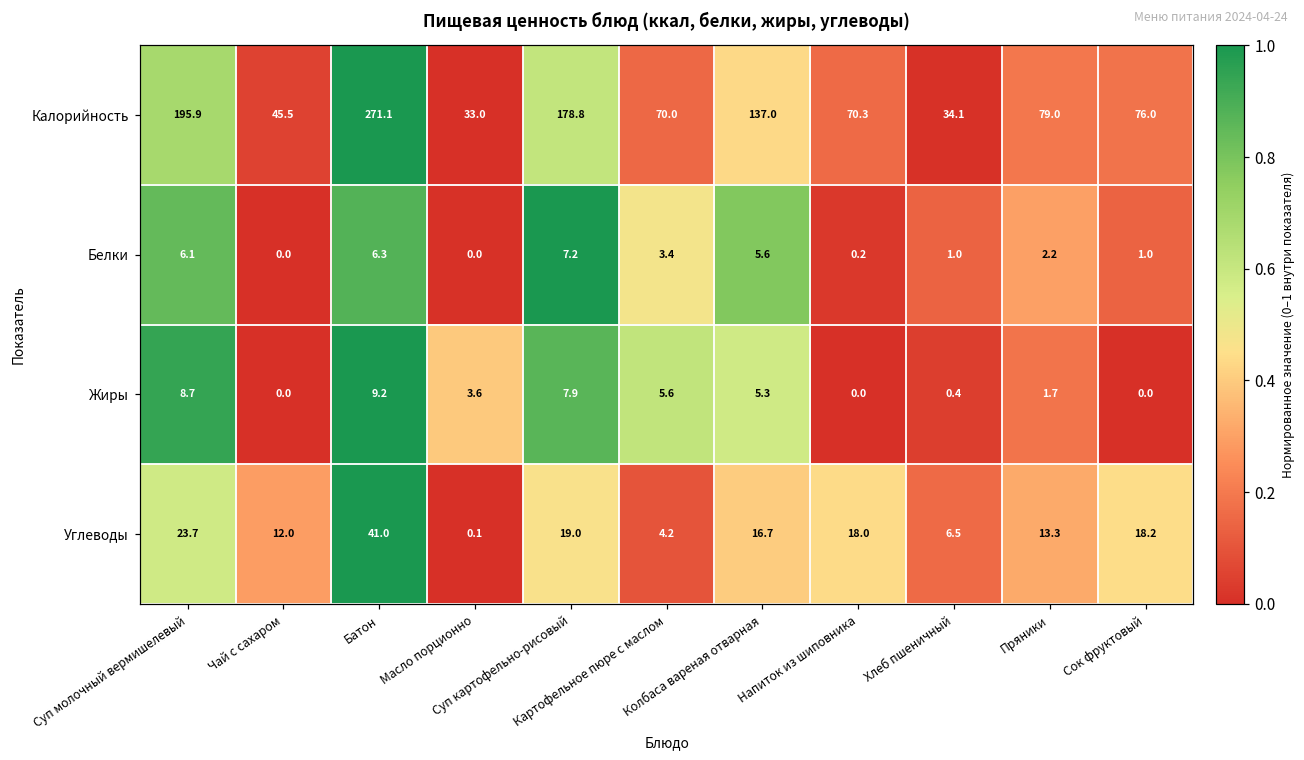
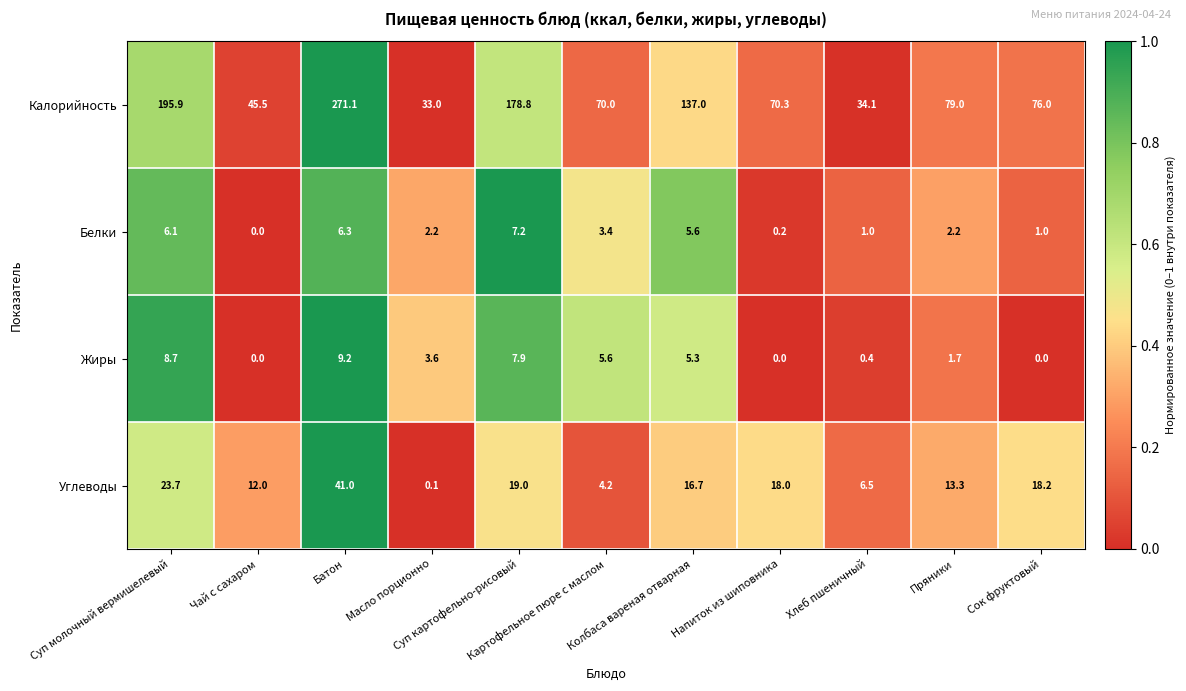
  {
    "Калорийность": {
      "Суп молочный вермишелевый": 195.9,
      "Чай с сахаром": 45.5,
      "Батон": 271.1,
      "Масло порционно": 33.0,
      "Суп картофельно-рисовый": 178.8,
      "Картофельное пюре с маслом": 70.0,
      "Колбаса вареная отварная": 137.0,
      "Напиток из шиповника": 70.3,
      "Хлеб пшеничный": 34.1,
      "Пряники": 79.0,
      "Сок фруктовый": 76.0
    },
    "Белки": {
      "Суп молочный вермишелевый": 6.1,
      "Чай с сахаром": 0.0,
      "Батон": 6.3,
-     "Масло порционно": 0.0,
+     "Масло порционно": 2.2,
      "Суп картофельно-рисовый": 7.2,
      "Картофельное пюре с маслом": 3.4,
      "Колбаса вареная отварная": 5.6,
      "Напиток из шиповника": 0.2,
      "Хлеб пшеничный": 1.0,
      "Пряники": 2.2,
      "Сок фруктовый": 1.0
    },
    "Жиры": {
      "Суп молочный вермишелевый": 8.7,
      "Чай с сахаром": 0.0,
      "Батон": 9.2,
      "Масло порционно": 3.6,
      "Суп картофельно-рисовый": 7.9,
      "Картофельное пюре с маслом": 5.6,
      "Колбаса вареная отварная": 5.3,
      "Напиток из шиповника": 0.0,
      "Хлеб пшеничный": 0.4,
      "Пряники": 1.7,
      "Сок фруктовый": 0.0
    },
    "Углеводы": {
      "Суп молочный вермишелевый": 23.7,
      "Чай с сахаром": 12.0,
      "Батон": 41.0,
      "Масло порционно": 0.1,
      "Суп картофельно-рисовый": 19.0,
      "Картофельное пюре с маслом": 4.2,
      "Колбаса вареная отварная": 16.7,
      "Напиток из шиповника": 18.0,
      "Хлеб пшеничный": 6.5,
      "Пряники": 13.3,
      "Сок фруктовый": 18.2
    }
  }
